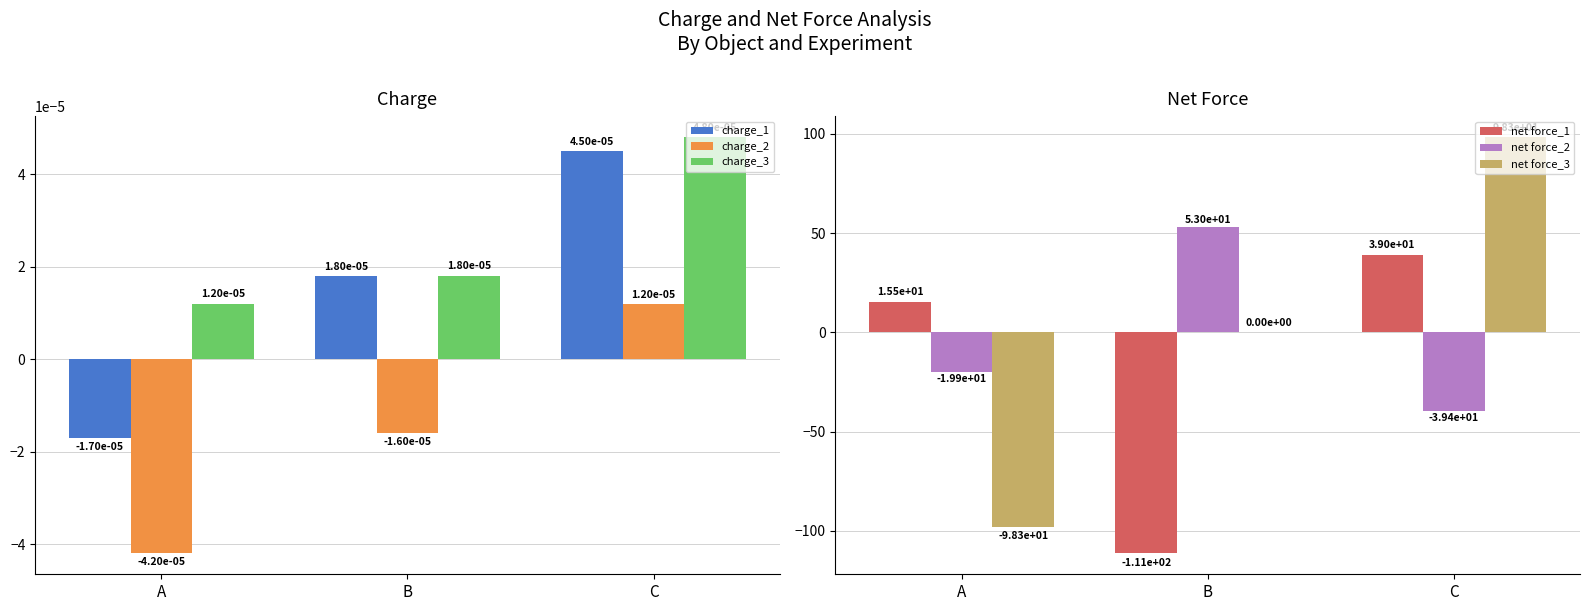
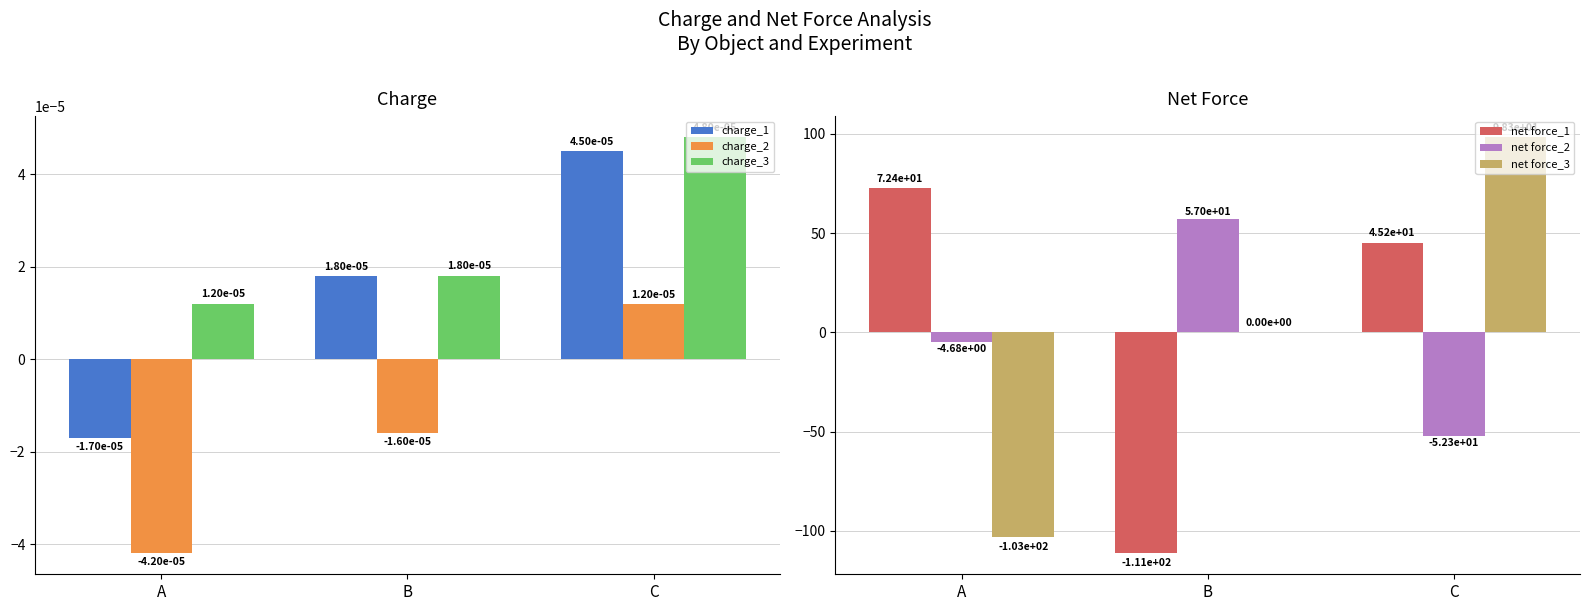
  {
    "Charge": {
      "charge_1": {
        "A": "-1.70e-05",
        "B": "1.80e-05",
        "C": "4.50e-05"
      },
      "charge_2": {
        "A": "-4.20e-05",
        "B": "-1.60e-05",
        "C": "1.20e-05"
      },
      "charge_3": {
        "A": "1.20e-05",
        "B": "1.80e-05"
      }
    },
    "Net Force": {
      "net force_1": {
-       "A": "1.55e+01",
+       "A": "7.24e+01",
        "B": "-1.11e+02",
-       "C": "3.90e+01"
+       "C": "4.52e+01"
      },
      "net force_2": {
-       "A": "-1.99e+01",
-       "B": "5.30e+01",
-       "C": "-3.94e+01"
+       "A": "-4.68e+00",
+       "B": "5.70e+01",
+       "C": "-5.23e+01"
      },
      "net force_3": {
-       "A": "-9.83e+01",
+       "A": "-1.03e+02",
        "B": "0.00e+00"
      }
    }
  }
